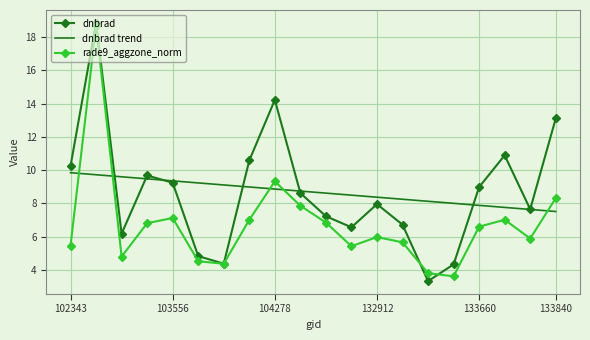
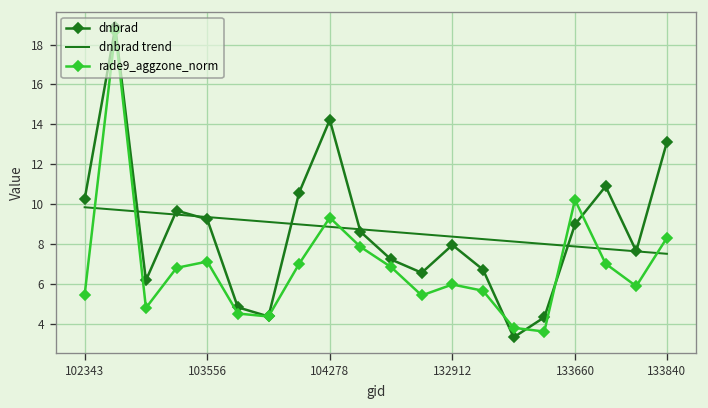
  {
    "rade9_aggzone_norm": {
      "102343": 5.5,
      "103556": 7.1,
      "104278": 9.3,
      "132912": 6.0,
-     "133660": 6.6,
+     "133660": 10.2,
      "133840": 8.3
    }
  }
